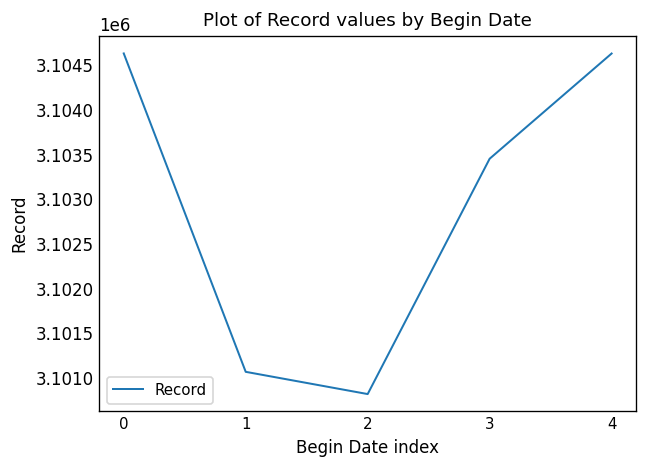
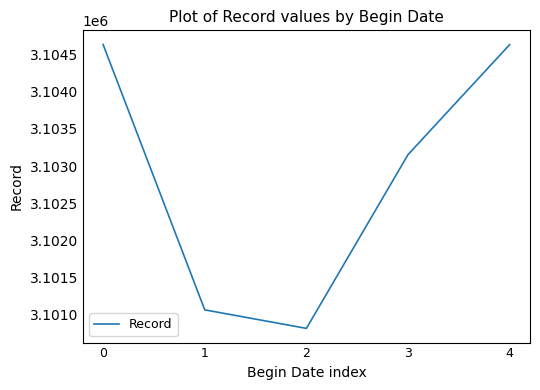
  {
    "0": 3104600,
    "1": 3101100,
    "2": 3100800,
-   "3": 3103500,
+   "3": 3103200,
    "4": 3104600
  }
